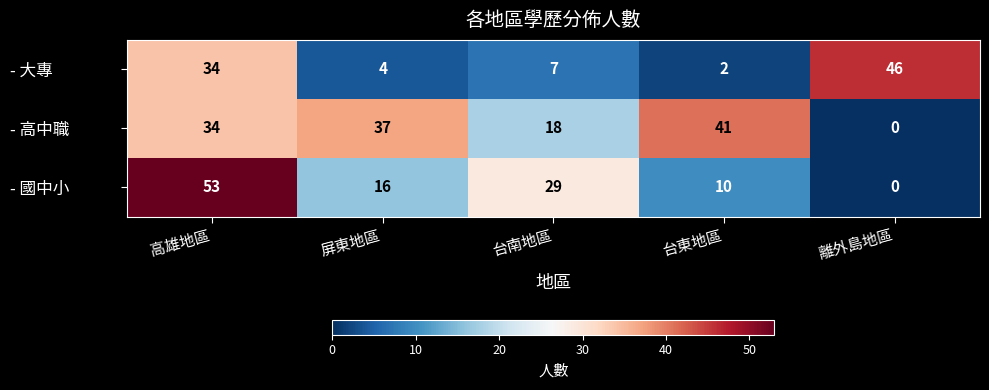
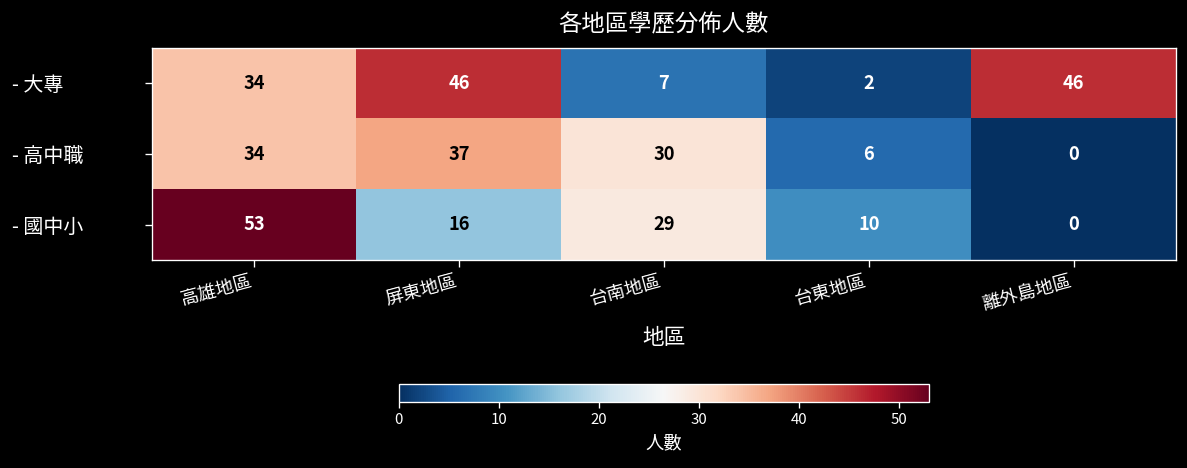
  {
    "- 大專": {
      "高雄地區": 34,
-     "屏東地區": 4,
+     "屏東地區": 46,
      "台南地區": 7,
      "台東地區": 2,
      "離外島地區": 46
    },
    "- 高中職": {
      "高雄地區": 34,
      "屏東地區": 37,
-     "台南地區": 18,
-     "台東地區": 41,
+     "台南地區": 30,
+     "台東地區": 6,
      "離外島地區": 0
    },
    "- 國中小": {
      "高雄地區": 53,
      "屏東地區": 16,
      "台南地區": 29,
      "台東地區": 10,
      "離外島地區": 0
    }
  }
